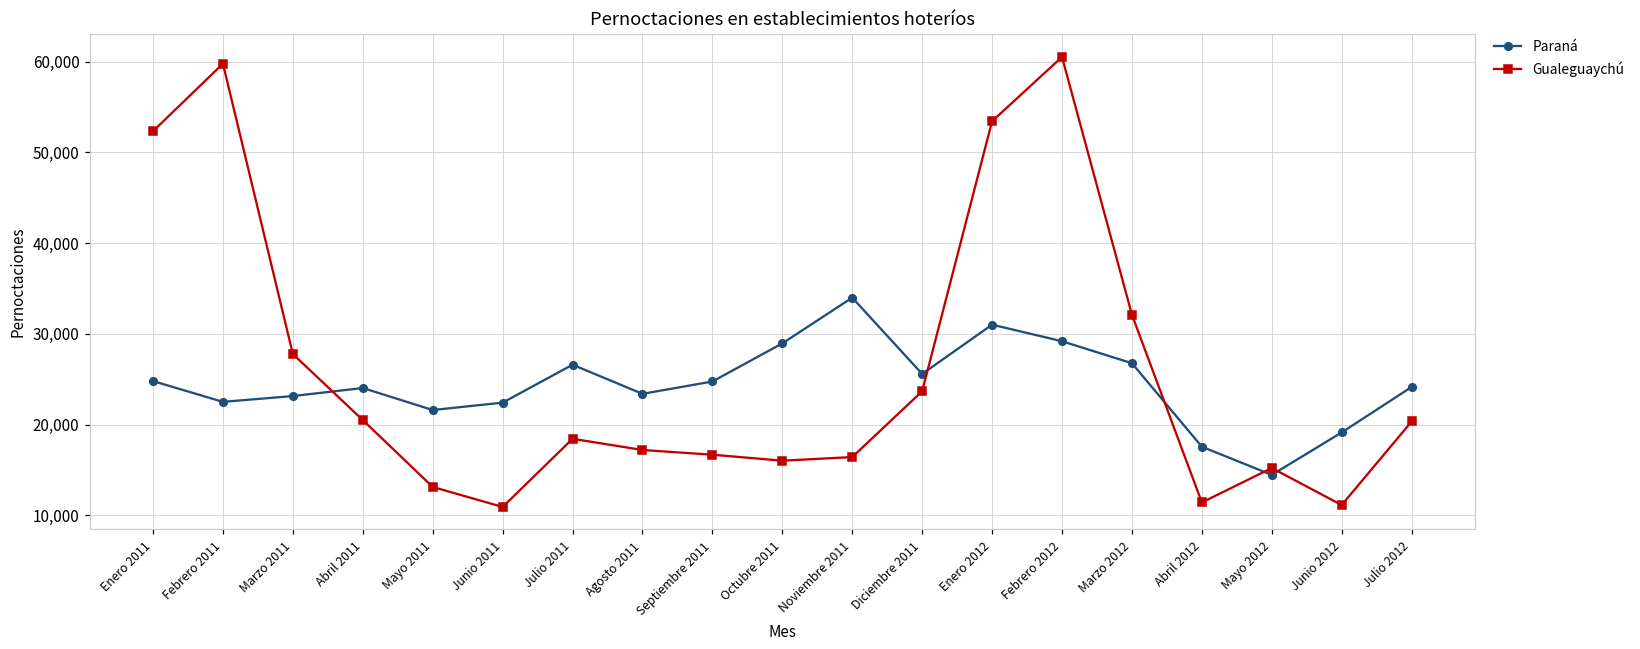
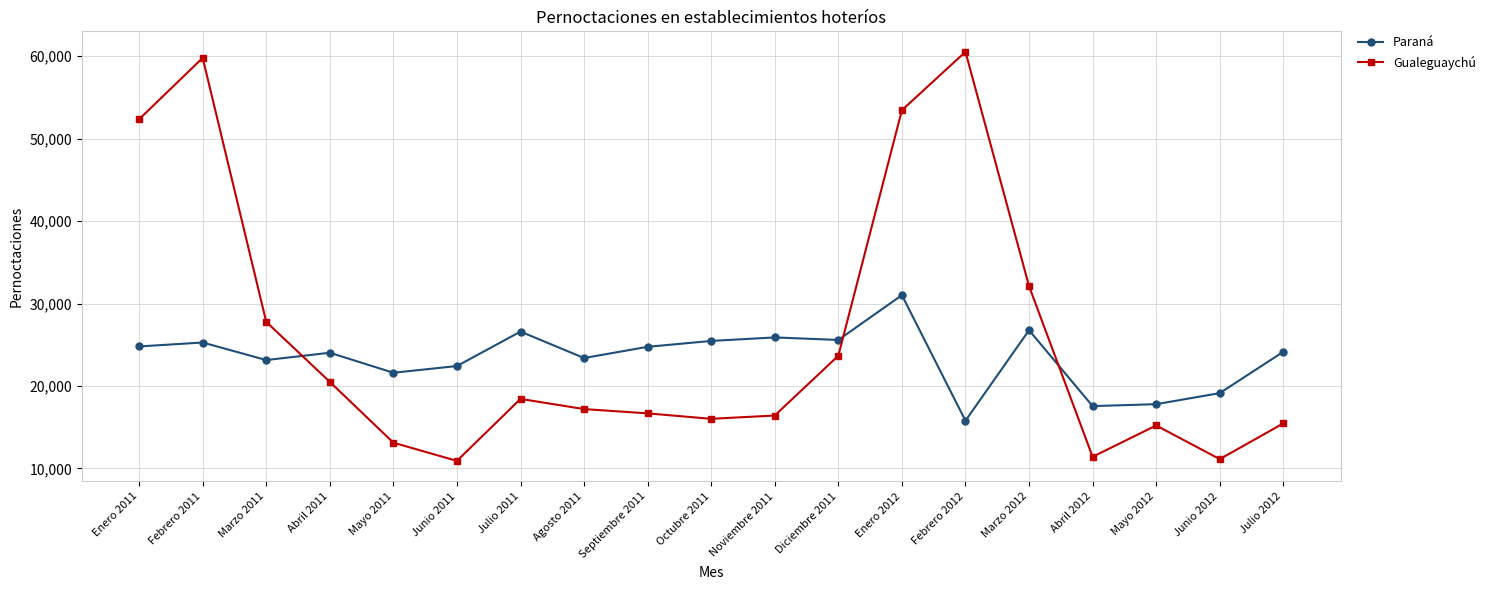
  {
    "Paraná": {
      "Enero 2011": "25,000",
-     "Febrero 2011": "23,000",
+     "Febrero 2011": "25,000",
      "Marzo 2011": "23,000",
      "Abril 2011": "24,000",
      "Mayo 2011": "22,000",
      "Junio 2011": "22,000",
      "Julio 2011": "27,000",
      "Agosto 2011": "23,000",
      "Septiembre 2011": "25,000",
-     "Octubre 2011": "29,000",
-     "Noviembre 2011": "34,000",
+     "Octubre 2011": "25,000",
+     "Noviembre 2011": "26,000",
      "Diciembre 2011": "26,000",
      "Enero 2012": "31,000",
-     "Febrero 2012": "29,000",
+     "Febrero 2012": "16,000",
      "Marzo 2012": "27,000",
      "Abril 2012": "18,000",
-     "Mayo 2012": "14,000",
+     "Mayo 2012": "18,000",
      "Junio 2012": "19,000",
      "Julio 2012": "24,000"
    },
    "Gualeguaychú": {
      "Enero 2011": "52,000",
      "Febrero 2011": "60,000",
      "Marzo 2011": "28,000",
      "Abril 2011": "21,000",
      "Mayo 2011": "13,000",
      "Junio 2011": "11,000",
      "Julio 2011": "18,000",
      "Agosto 2011": "17,000",
      "Septiembre 2011": "17,000",
      "Octubre 2011": "16,000",
      "Noviembre 2011": "16,000",
      "Diciembre 2011": "24,000",
      "Enero 2012": "53,000",
      "Febrero 2012": "61,000",
      "Marzo 2012": "32,000",
      "Abril 2012": "11,000",
      "Mayo 2012": "15,000",
      "Junio 2012": "11,000",
-     "Julio 2012": "20,000"
+     "Julio 2012": "15,000"
    }
  }
